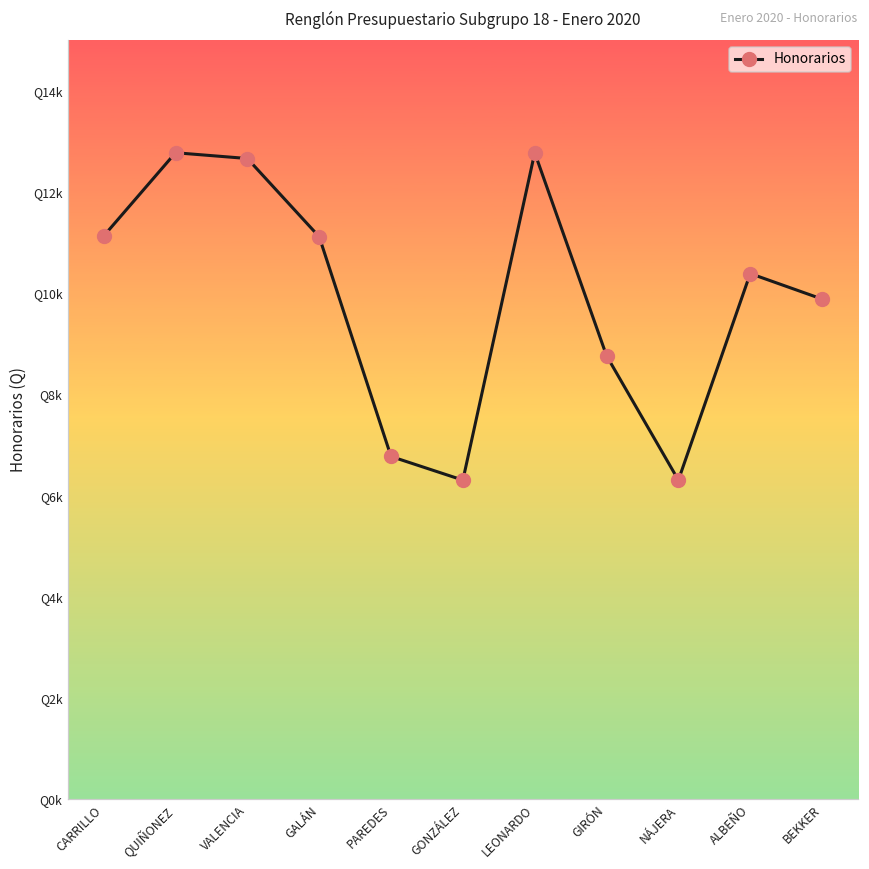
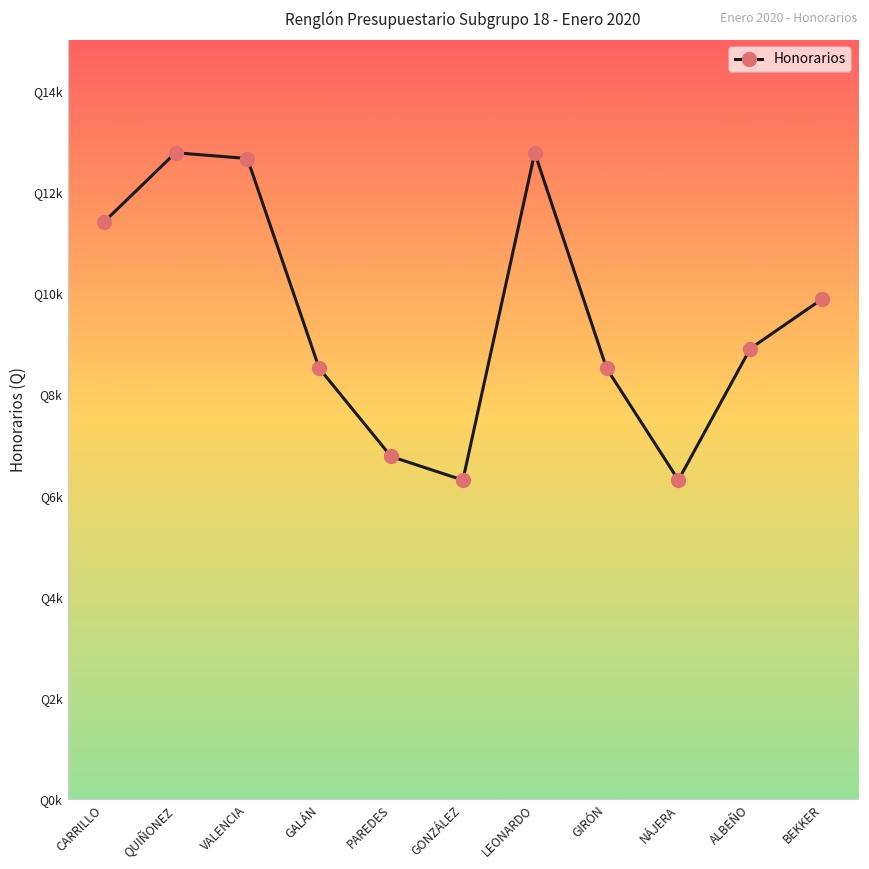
  {
-   "CARRILLO": "Q11100",
+   "CARRILLO": "Q11400",
    "QUIÑONEZ": "Q12800",
    "VALENCIA": "Q12700",
-   "GALÁN": "Q11100",
+   "GALÁN": "Q8500",
    "PAREDES": "Q6800",
    "GONZÁLEZ": "Q6300",
    "LEONARDO": "Q12800",
-   "GIRÓN": "Q8800",
+   "GIRÓN": "Q8500",
    "NÁJERA": "Q6300",
-   "ALBEÑO": "Q10400",
+   "ALBEÑO": "Q8900",
    "BEKKER": "Q9900"
  }
